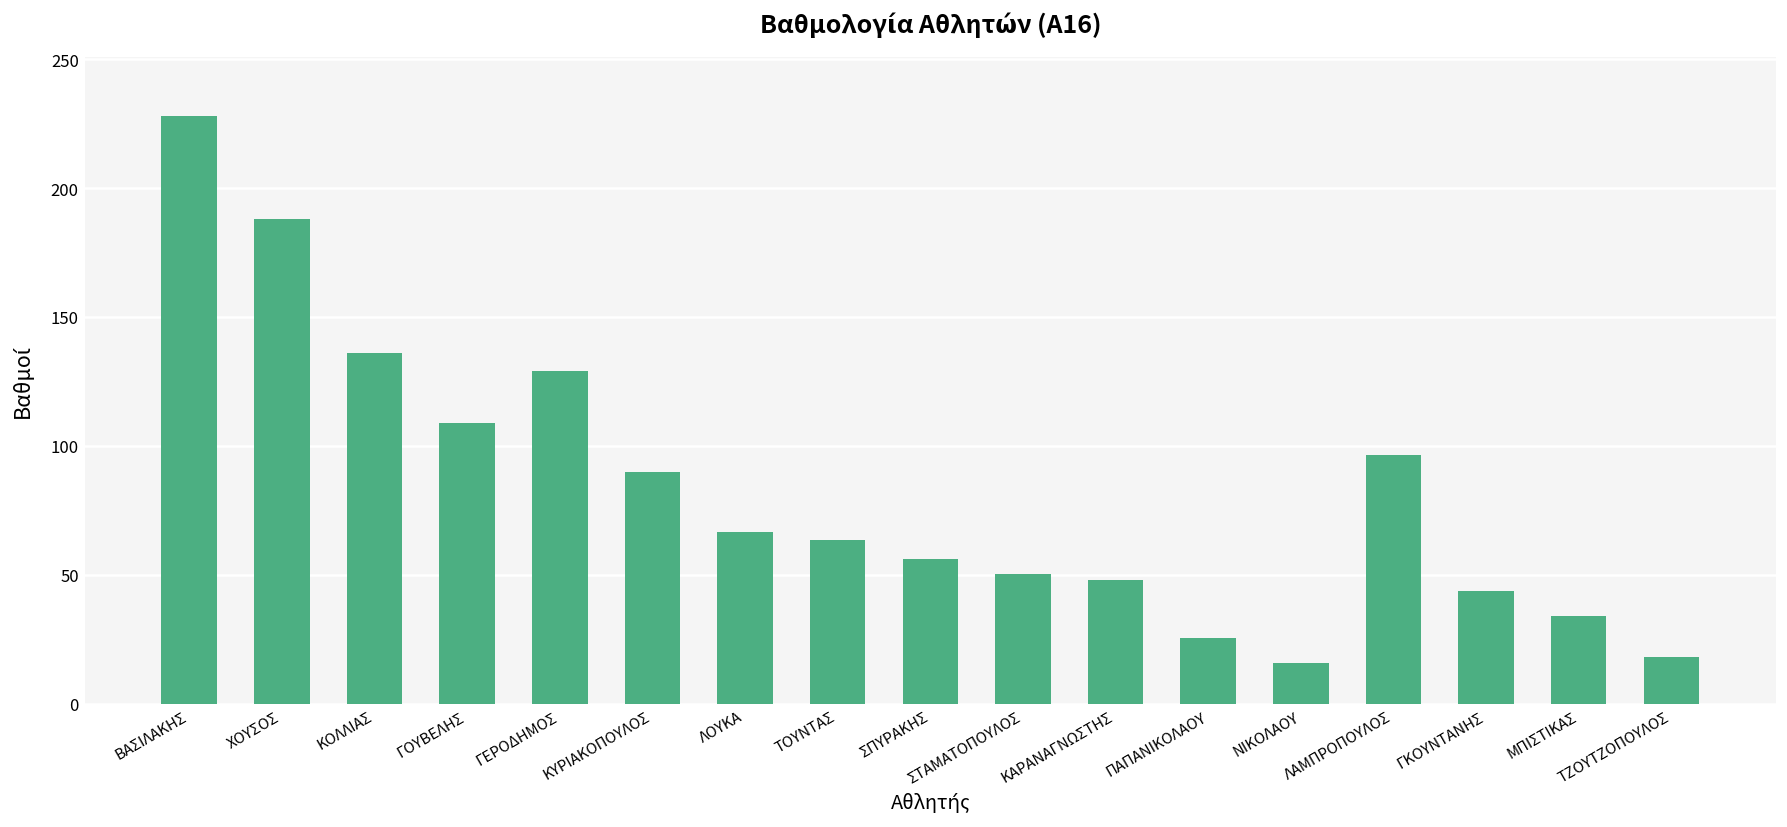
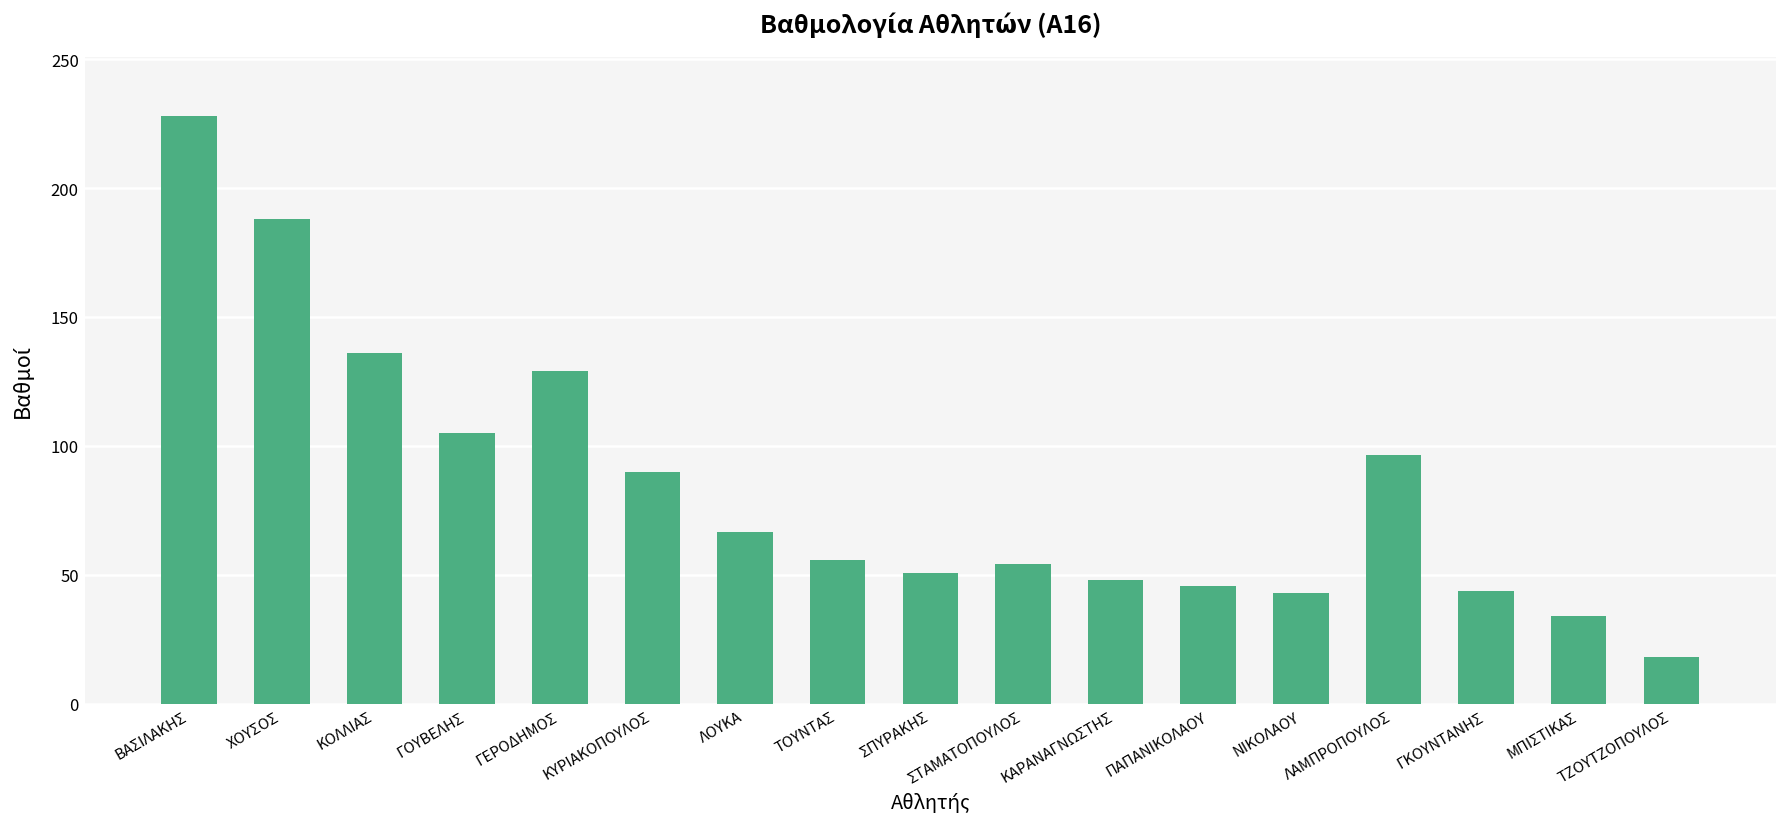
  {
    "ΒΑΣΙΛΑΚΗΣ": 228,
    "ΧΟΥΣΟΣ": 188,
    "ΚΟΛΛΙΑΣ": 136,
-   "ΓΟΥΒΕΛΗΣ": 109,
+   "ΓΟΥΒΕΛΗΣ": 105,
    "ΓΕΡΟΔΗΜΟΣ": 129,
    "ΚΥΡΙΑΚΟΠΟΥΛΟΣ": 90,
    "ΛΟΥΚΑ": 67,
-   "ΤΟΥΝΤΑΣ": 64,
-   "ΣΠΥΡΑΚΗΣ": 56,
-   "ΣΤΑΜΑΤΟΠΟΥΛΟΣ": 50,
+   "ΤΟΥΝΤΑΣ": 56,
+   "ΣΠΥΡΑΚΗΣ": 51,
+   "ΣΤΑΜΑΤΟΠΟΥΛΟΣ": 54,
    "ΚΑΡΑΝΑΓΝΩΣΤΗΣ": 48,
-   "ΠΑΠΑΝΙΚΟΛΑΟΥ": 26,
-   "ΝΙΚΟΛΑΟΥ": 16,
+   "ΠΑΠΑΝΙΚΟΛΑΟΥ": 46,
+   "ΝΙΚΟΛΑΟΥ": 43,
    "ΛΑΜΠΡΟΠΟΥΛΟΣ": 97,
    "ΓΚΟΥΝΤΑΝΗΣ": 44,
    "ΜΠΙΣΤΙΚΑΣ": 34,
    "ΤΖΟΥΤΖΟΠΟΥΛΟΣ": 18
  }
